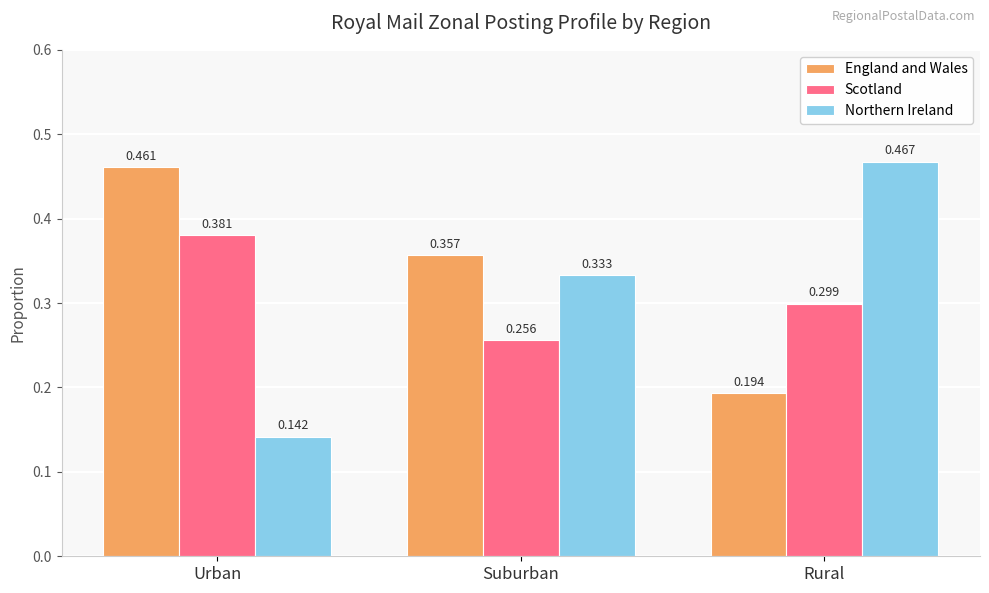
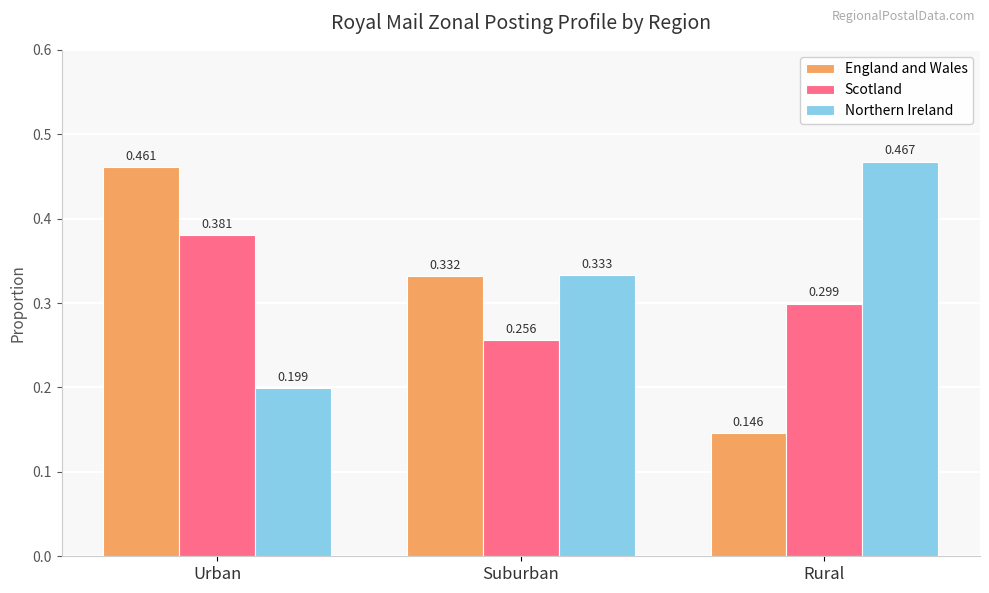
  {
    "England and Wales": {
      "Urban": 0.461,
-     "Suburban": 0.357,
-     "Rural": 0.194
+     "Suburban": 0.332,
+     "Rural": 0.146
    },
    "Scotland": {
      "Urban": 0.381,
      "Suburban": 0.256,
      "Rural": 0.299
    },
    "Northern Ireland": {
-     "Urban": 0.142,
+     "Urban": 0.199,
      "Suburban": 0.333,
      "Rural": 0.467
    }
  }
